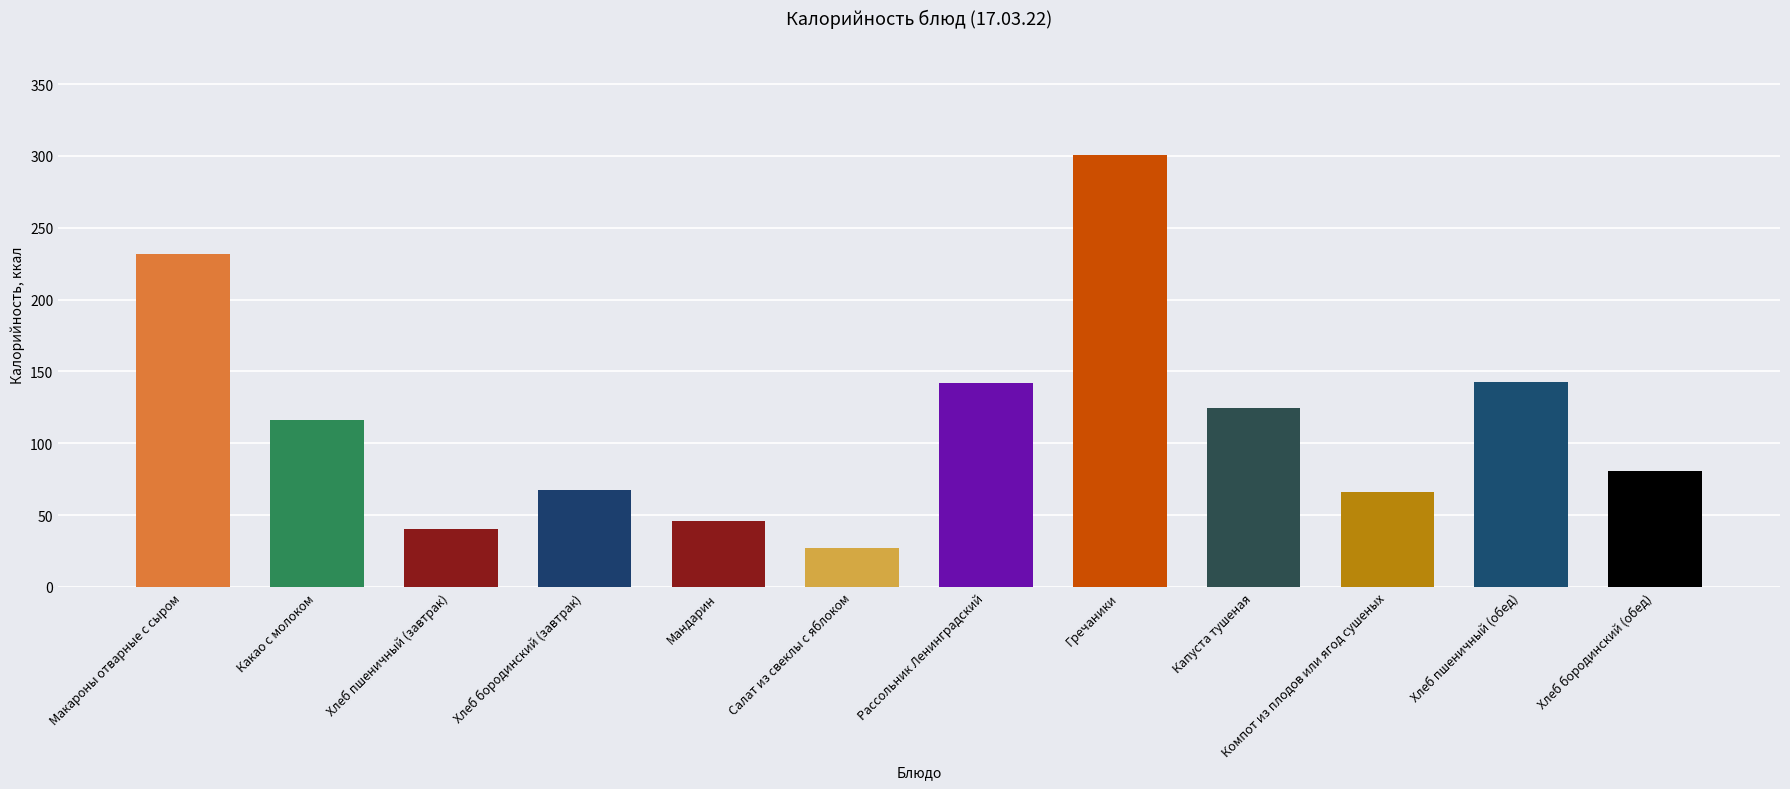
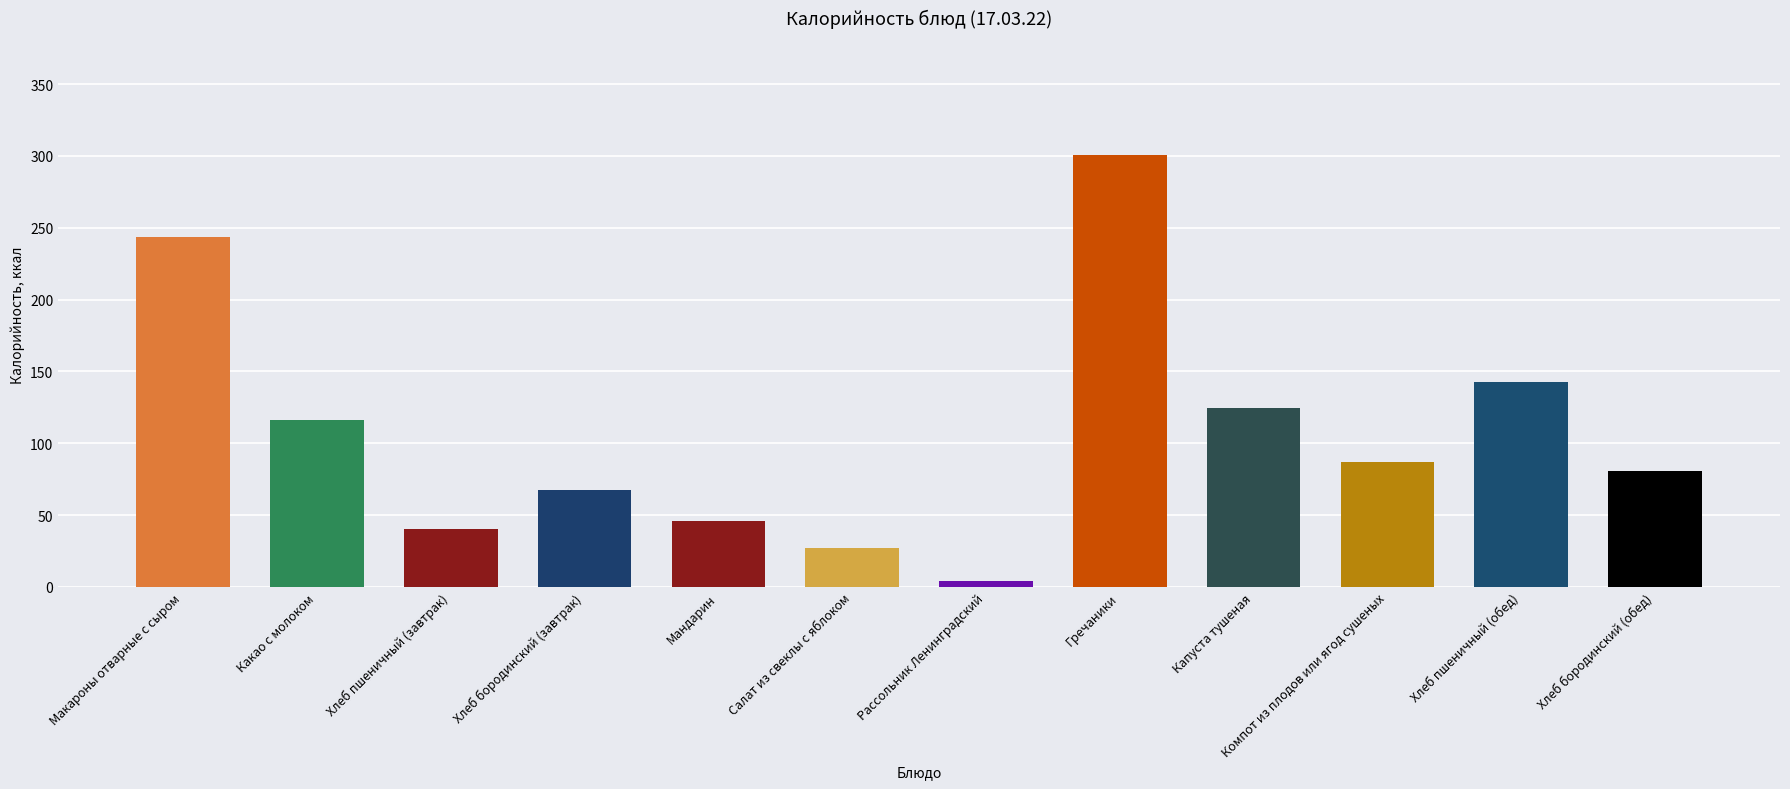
  {
-   "Макароны отварные с сыром": 232,
+   "Макароны отварные с сыром": 244,
    "Какао с молоком": 116,
    "Хлеб пшеничный (завтрак)": 40,
    "Хлеб бородинский (завтрак)": 68,
    "Мандарин": 46,
    "Салат из свеклы с яблоком": 27,
-   "Рассольник Ленинградский": 142,
+   "Рассольник Ленинградский": 4,
    "Гречаники": 301,
    "Капуста тушеная": 125,
-   "Компот из плодов или ягод сушеных": 66,
+   "Компот из плодов или ягод сушеных": 87,
    "Хлеб пшеничный (обед)": 142,
    "Хлеб бородинский (обед)": 81
  }
